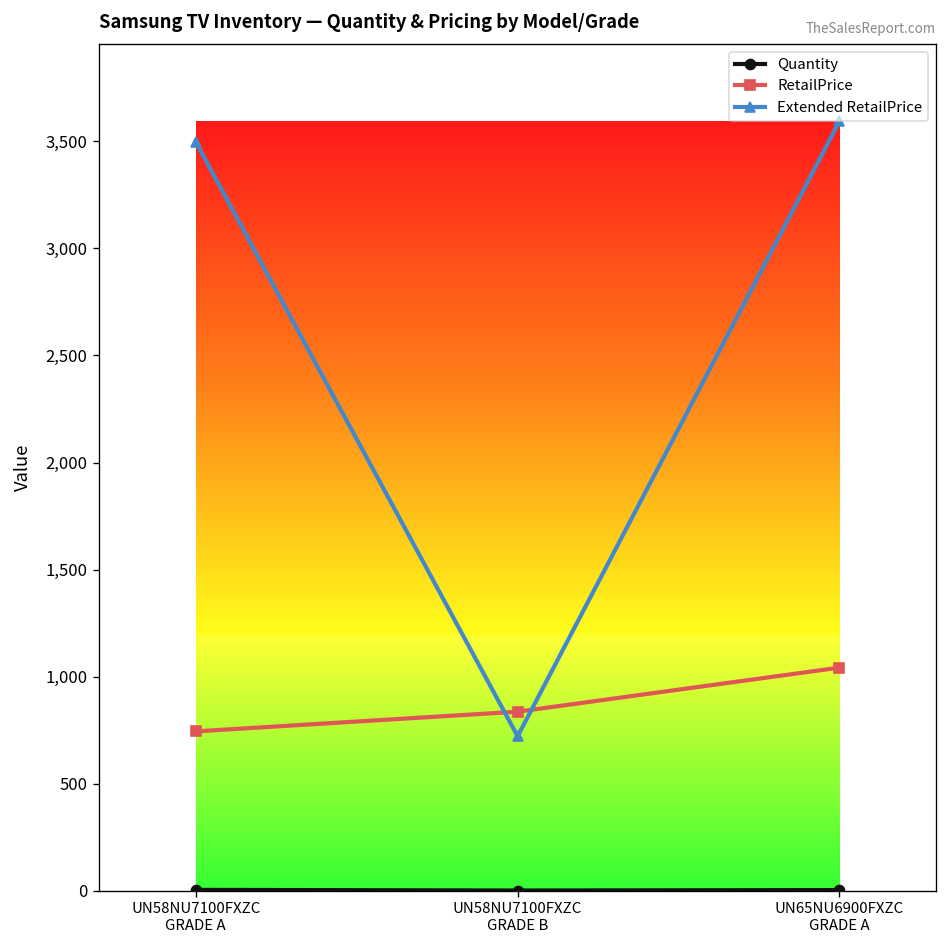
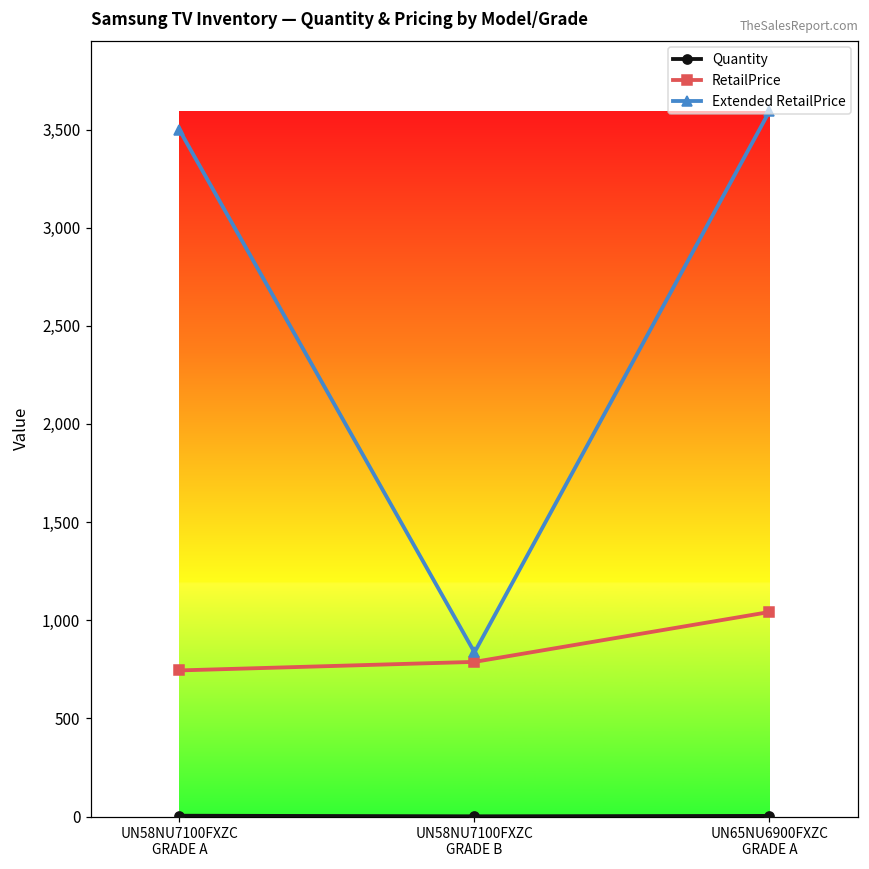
  {
    "Quantity": {
      "UN58NU7100FXZC GRADE A": "0",
      "UN58NU7100FXZC GRADE B": "0",
      "UN65NU6900FXZC GRADE A": "0"
    },
    "RetailPrice": {
      "UN58NU7100FXZC GRADE A": "740",
-     "UN58NU7100FXZC GRADE B": "840",
+     "UN58NU7100FXZC GRADE B": "790",
      "UN65NU6900FXZC GRADE A": "1,040"
    },
    "Extended RetailPrice": {
      "UN58NU7100FXZC GRADE A": "3,500",
-     "UN58NU7100FXZC GRADE B": "720"
+     "UN58NU7100FXZC GRADE B": "840"
    }
  }
